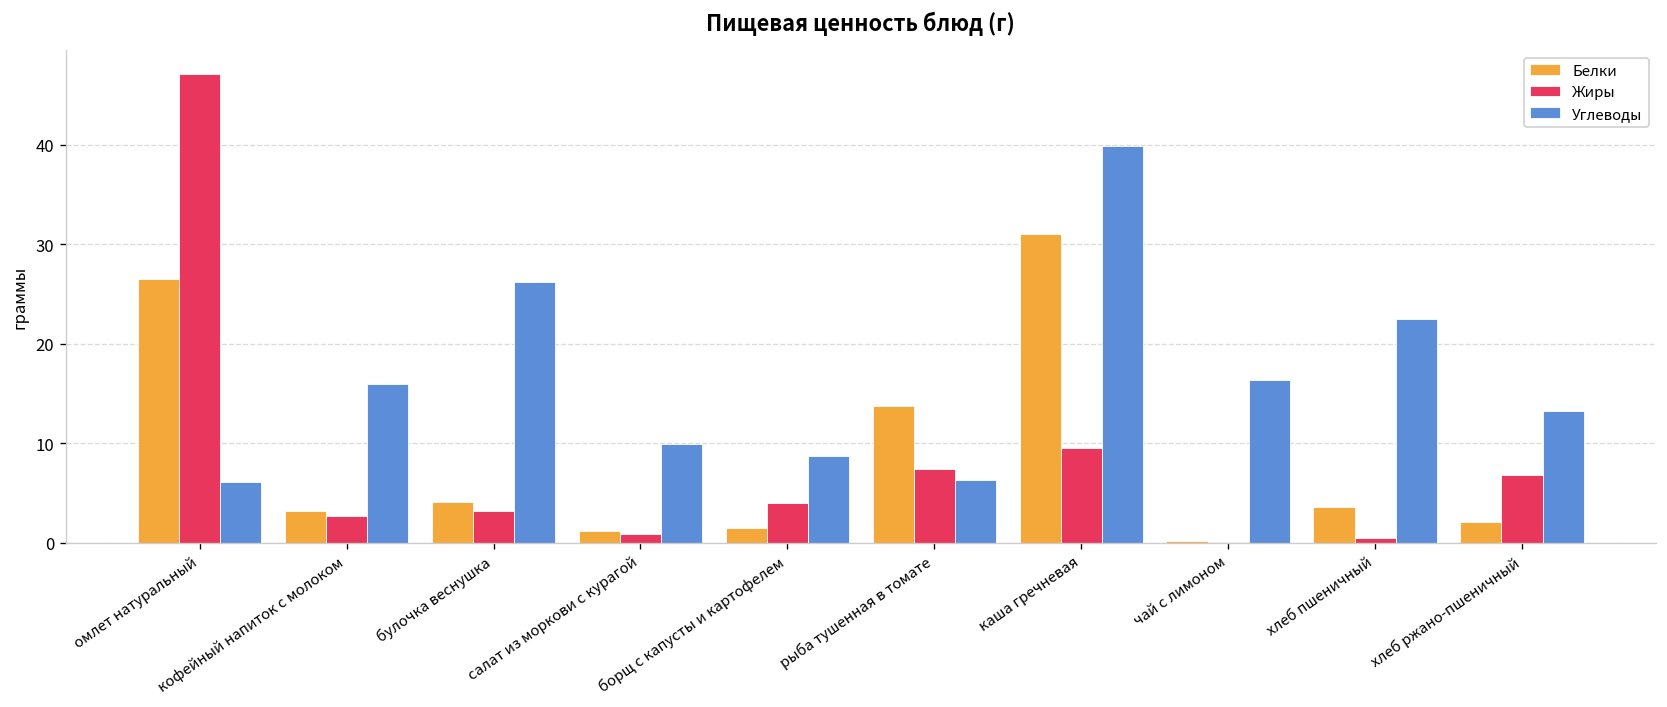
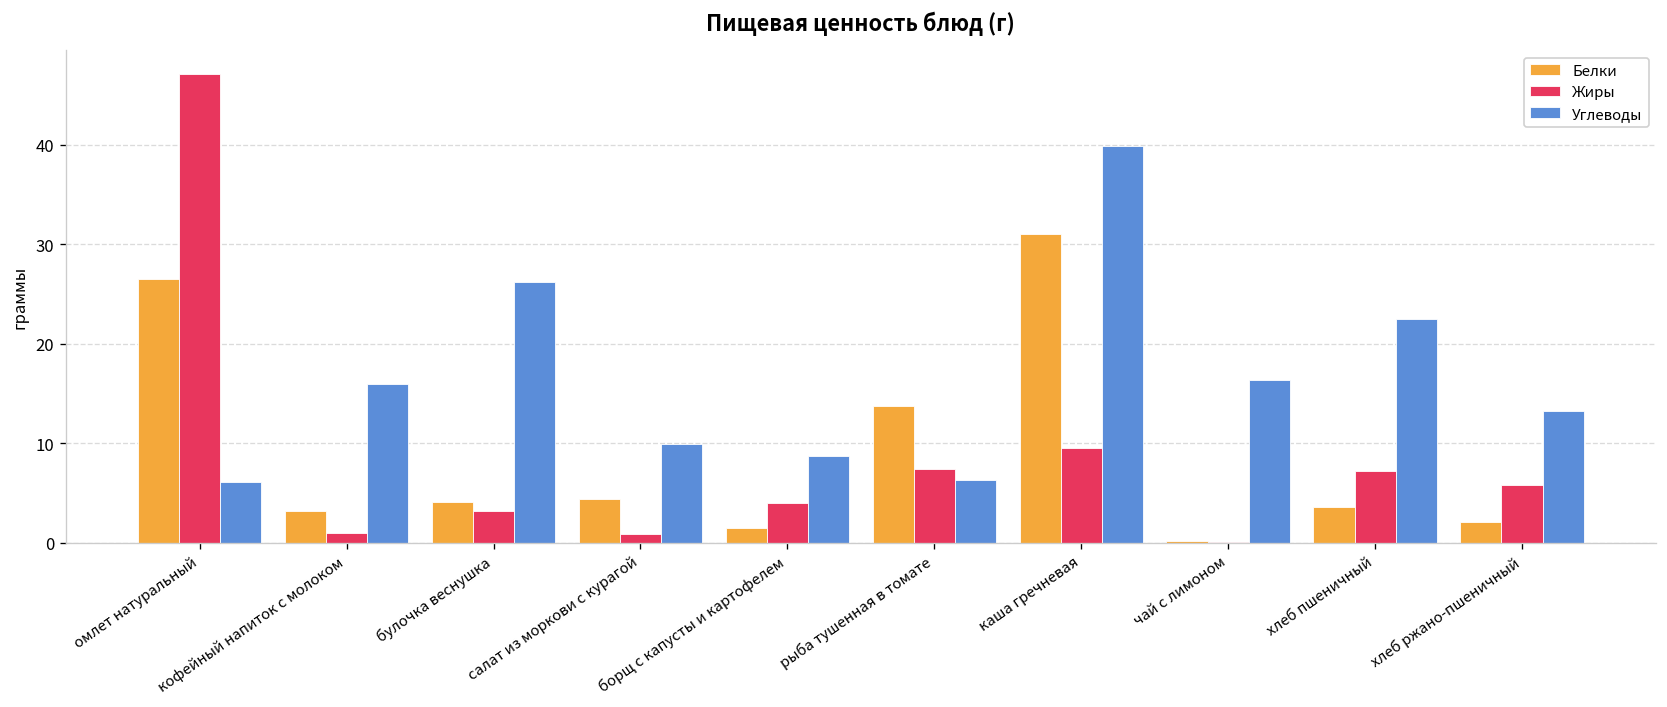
  {
    "Белки": {
      "омлет натуральный": 26,
      "кофейный напиток с молоком": 3,
      "булочка веснушка": 4,
-     "салат из моркови с курагой": 1,
+     "салат из моркови с курагой": 4,
      "борщ с капусты и картофелем": 1,
      "рыба тушенная в томате": 14,
      "каша гречневая": 31,
      "хлеб пшеничный": 4,
      "хлеб ржано-пшеничный": 2
    },
    "Жиры": {
      "омлет натуральный": 47,
-     "кофейный напиток с молоком": 3,
+     "кофейный напиток с молоком": 1,
      "булочка веснушка": 3,
      "салат из моркови с курагой": 1,
      "борщ с капусты и картофелем": 4,
      "рыба тушенная в томате": 7,
      "каша гречневая": 10,
-     "хлеб пшеничный": 0,
-     "хлеб ржано-пшеничный": 7
+     "хлеб пшеничный": 7,
+     "хлеб ржано-пшеничный": 6
    },
    "Углеводы": {
      "омлет натуральный": 6,
      "кофейный напиток с молоком": 16,
      "булочка веснушка": 26,
      "салат из моркови с курагой": 10,
      "борщ с капусты и картофелем": 9,
      "рыба тушенная в томате": 6,
      "каша гречневая": 40,
      "чай с лимоном": 16,
      "хлеб пшеничный": 23,
      "хлеб ржано-пшеничный": 13
    }
  }
